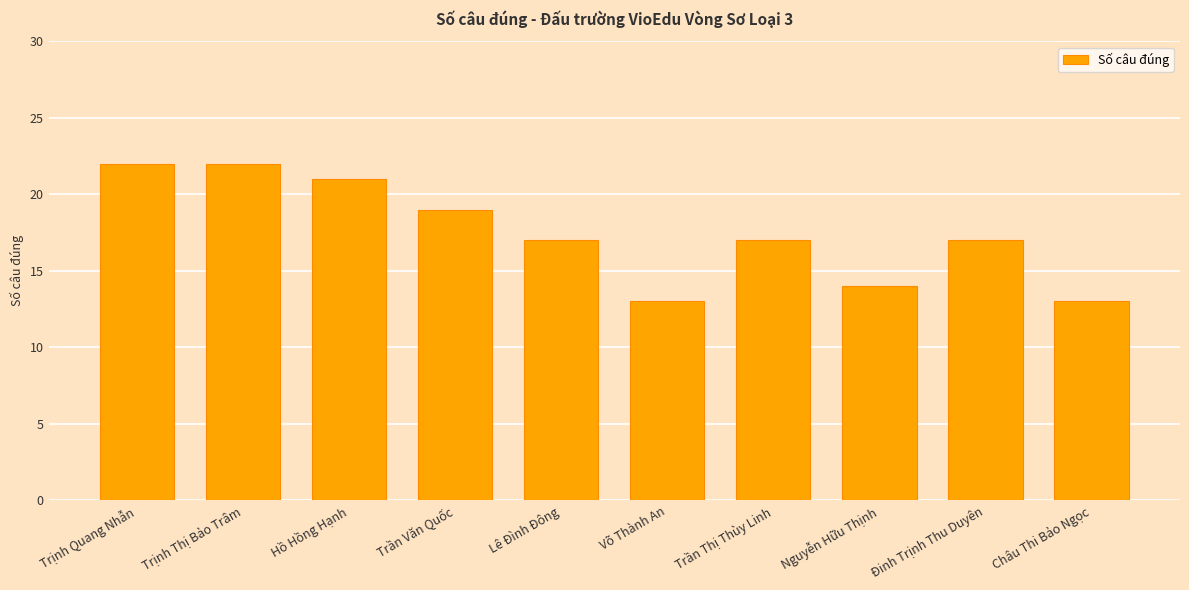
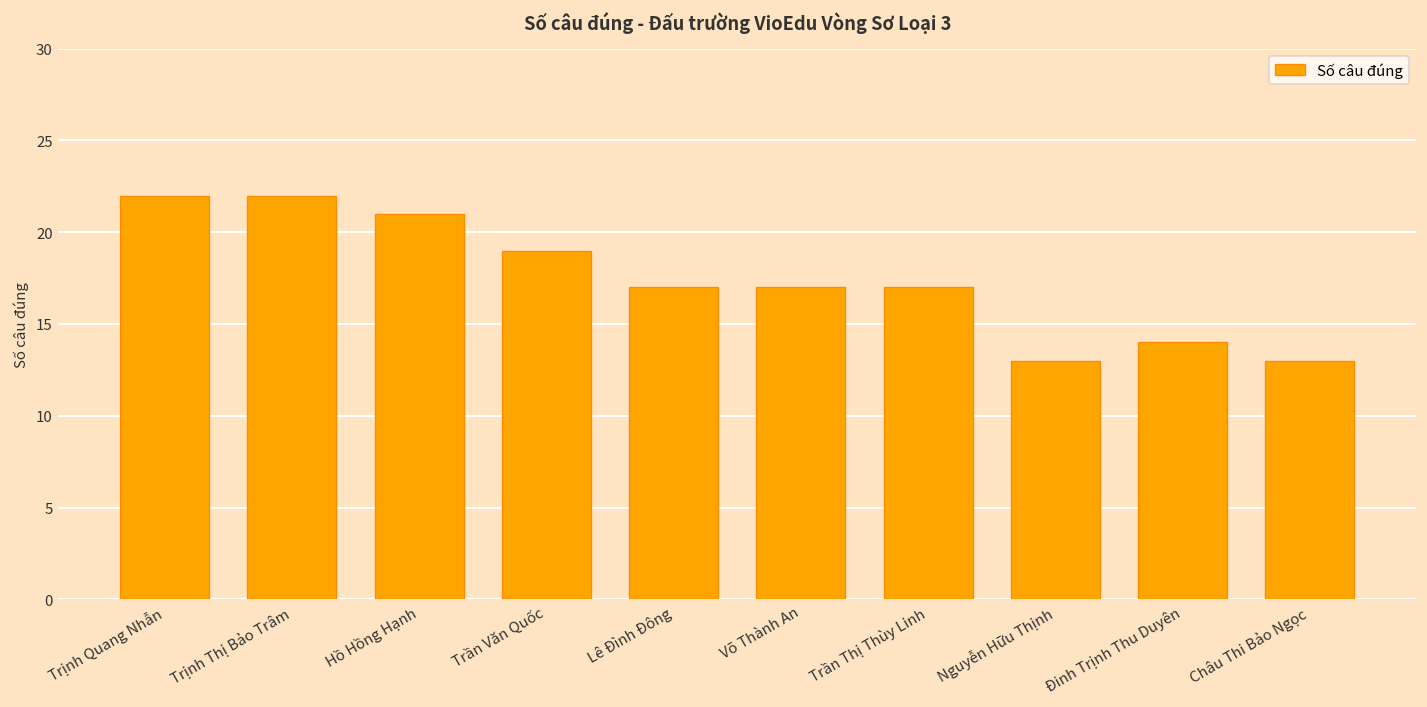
  {
    "Trịnh Quang Nhẫn": 22,
    "Trịnh Thị Bảo Trâm": 22,
    "Hồ Hồng Hạnh": 21,
    "Trần Văn Quốc": 19,
    "Lê Đình Đông": 17,
-   "Võ Thành An": 13,
+   "Võ Thành An": 17,
    "Trần Thị Thùy Linh": 17,
-   "Nguyễn Hữu Thịnh": 14,
-   "Đinh Trịnh Thu Duyên": 17,
+   "Nguyễn Hữu Thịnh": 13,
+   "Đinh Trịnh Thu Duyên": 14,
    "Châu Thi Bảo Ngọc": 13
  }
